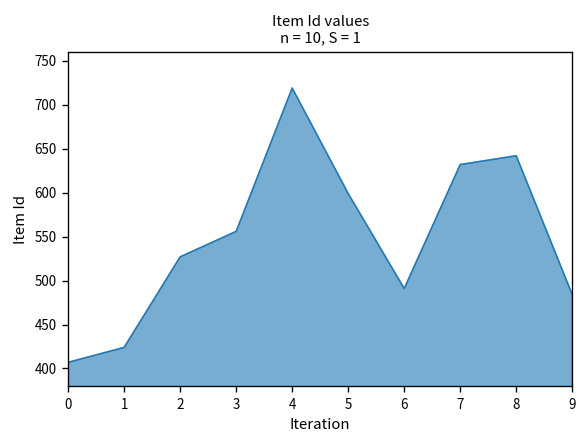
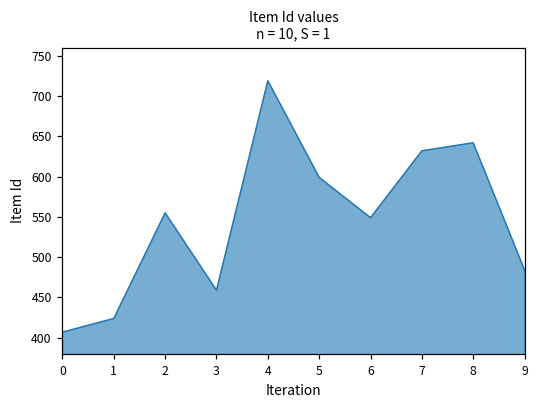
  {
    "0": 410,
    "1": 420,
-   "2": 530,
-   "3": 560,
+   "2": 560,
+   "3": 460,
    "4": 720,
    "5": 600,
-   "6": 490,
+   "6": 550,
    "7": 630,
    "8": 640,
    "9": 480
  }
